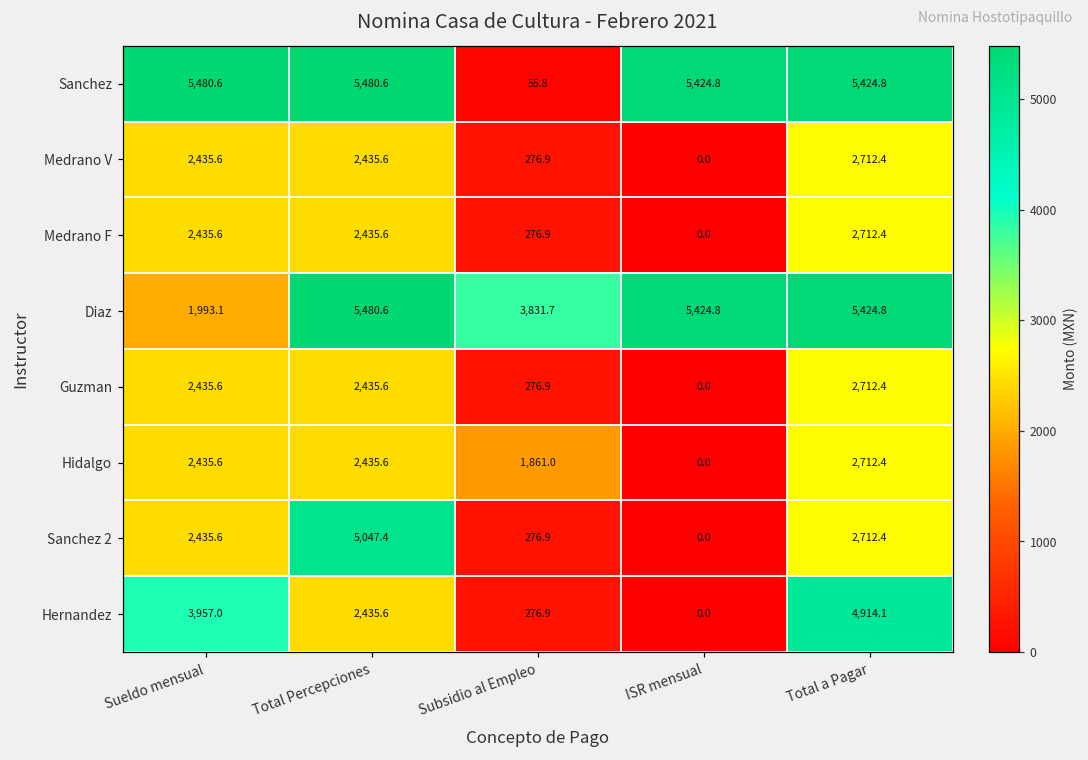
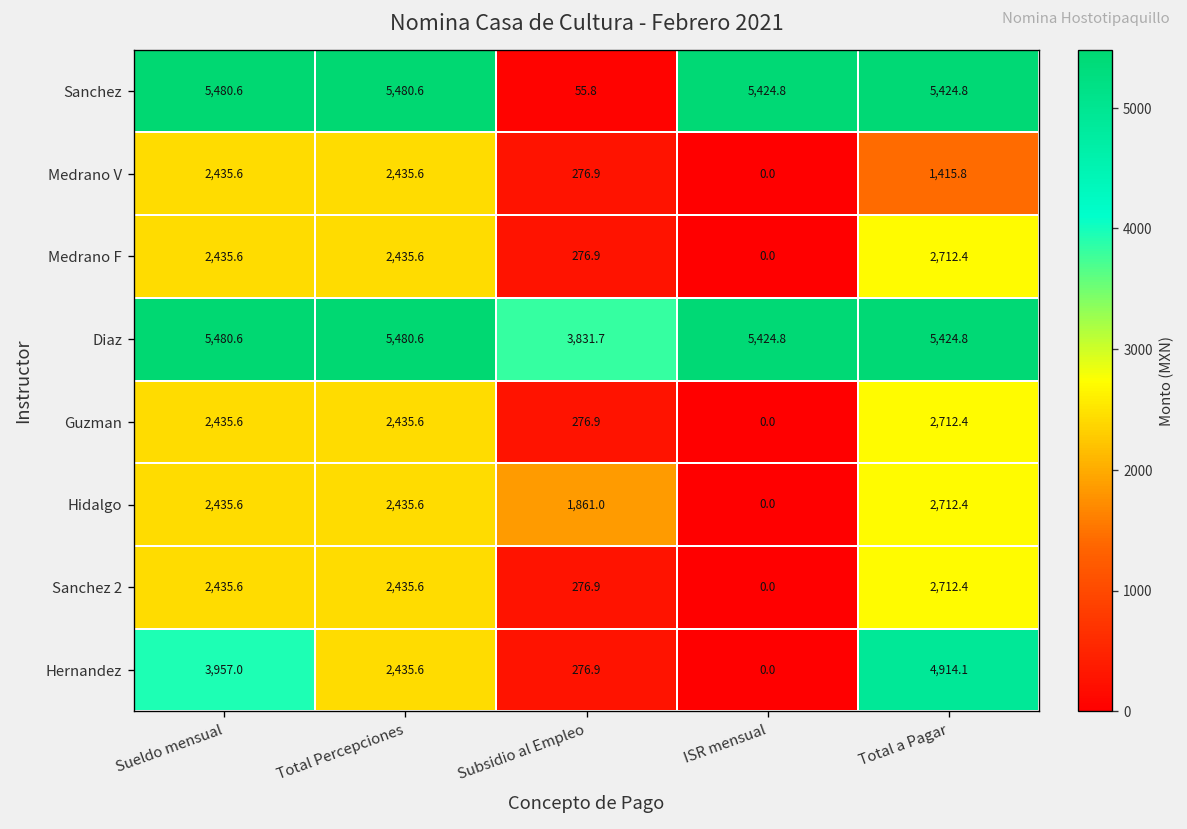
  {
    "Sanchez": {
      "Sueldo mensual": "5,480.6",
      "Total Percepciones": "5,480.6",
      "Subsidio al Empleo": "55.8",
      "ISR mensual": "5,424.8",
      "Total a Pagar": "5,424.8"
    },
    "Medrano V": {
      "Sueldo mensual": "2,435.6",
      "Total Percepciones": "2,435.6",
      "Subsidio al Empleo": "276.9",
      "ISR mensual": "0.0",
-     "Total a Pagar": "2,712.4"
+     "Total a Pagar": "1,415.8"
    },
    "Medrano F": {
      "Sueldo mensual": "2,435.6",
      "Total Percepciones": "2,435.6",
      "Subsidio al Empleo": "276.9",
      "ISR mensual": "0.0",
      "Total a Pagar": "2,712.4"
    },
    "Diaz": {
-     "Sueldo mensual": "1,993.1",
+     "Sueldo mensual": "5,480.6",
      "Total Percepciones": "5,480.6",
      "Subsidio al Empleo": "3,831.7",
      "ISR mensual": "5,424.8",
      "Total a Pagar": "5,424.8"
    },
    "Guzman": {
      "Sueldo mensual": "2,435.6",
      "Total Percepciones": "2,435.6",
      "Subsidio al Empleo": "276.9",
      "ISR mensual": "0.0",
      "Total a Pagar": "2,712.4"
    },
    "Hidalgo": {
      "Sueldo mensual": "2,435.6",
      "Total Percepciones": "2,435.6",
      "Subsidio al Empleo": "1,861.0",
      "ISR mensual": "0.0",
      "Total a Pagar": "2,712.4"
    },
    "Sanchez 2": {
      "Sueldo mensual": "2,435.6",
-     "Total Percepciones": "5,047.4",
+     "Total Percepciones": "2,435.6",
      "Subsidio al Empleo": "276.9",
      "ISR mensual": "0.0",
      "Total a Pagar": "2,712.4"
    },
    "Hernandez": {
      "Sueldo mensual": "3,957.0",
      "Total Percepciones": "2,435.6",
      "Subsidio al Empleo": "276.9",
      "ISR mensual": "0.0",
      "Total a Pagar": "4,914.1"
    }
  }
